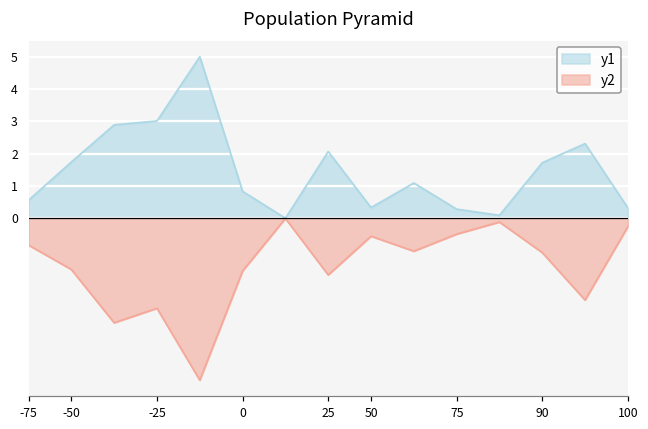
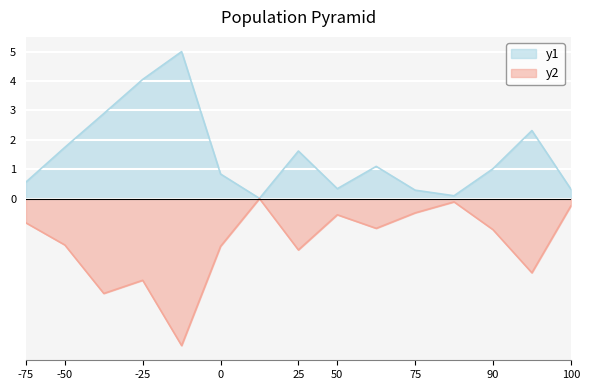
  {
    "y1": {
      "-75": 0.6,
      "-50": 1.7,
-     "-25": 3.0,
+     "-25": 4.1,
      "0": 0.8,
-     "25": 2.1,
+     "25": 1.6,
      "50": 0.3,
      "75": 0.3,
-     "90": 1.7,
+     "90": 1.0,
      "100": 0.3
    }
  }
